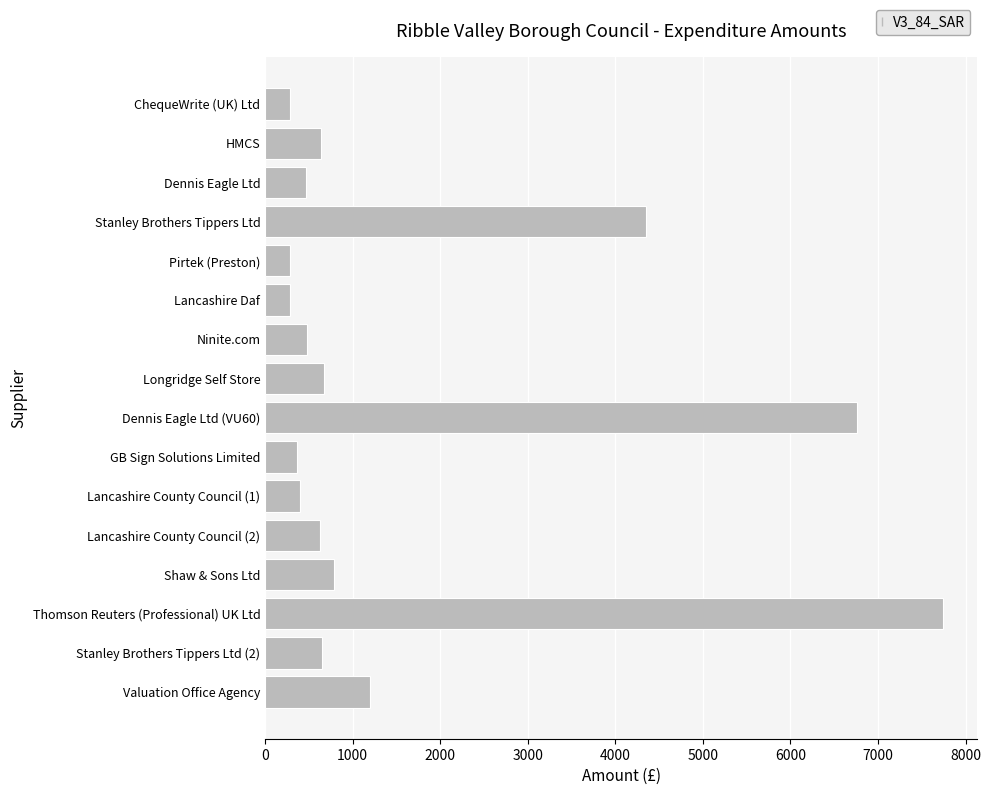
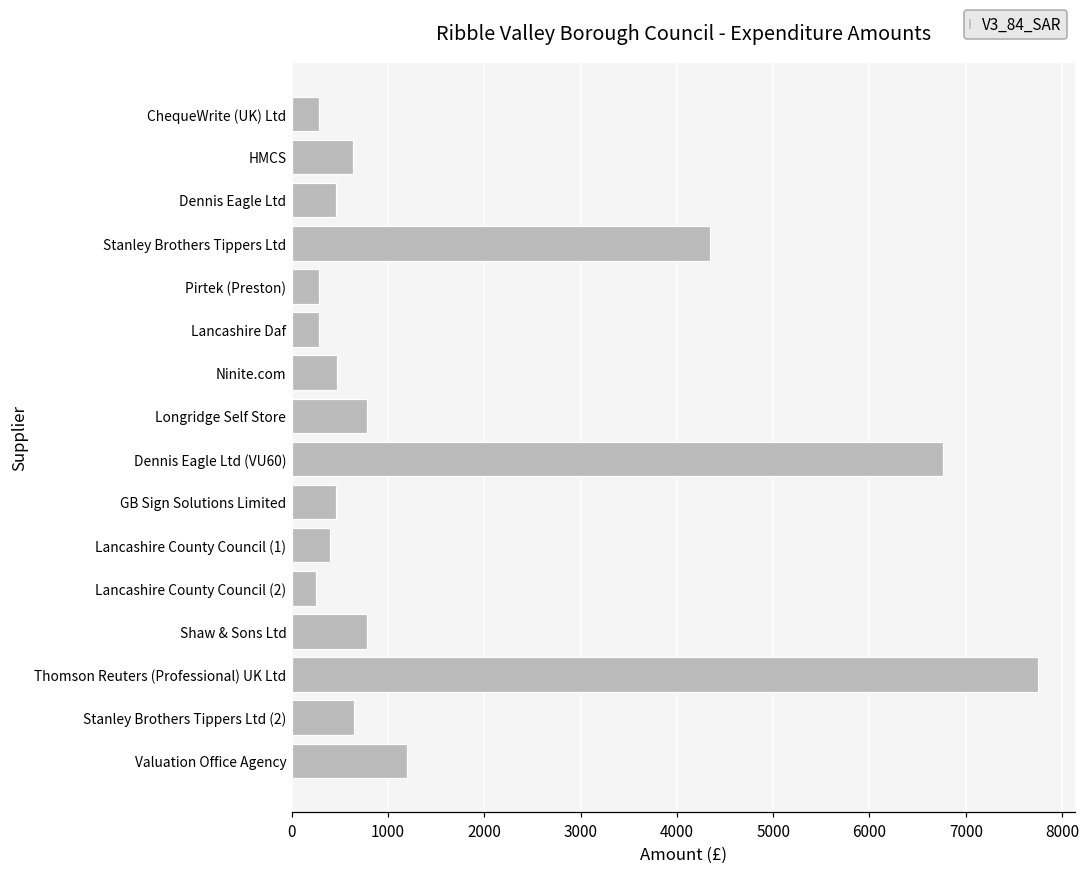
  {
    "ChequeWrite (UK) Ltd": 300,
    "HMCS": 600,
    "Dennis Eagle Ltd": 500,
    "Stanley Brothers Tippers Ltd": 4300,
    "Pirtek (Preston)": 300,
    "Lancashire Daf": 300,
    "Ninite.com": 500,
-   "Longridge Self Store": 700,
+   "Longridge Self Store": 800,
    "Dennis Eagle Ltd (VU60)": 6800,
-   "GB Sign Solutions Limited": 400,
+   "GB Sign Solutions Limited": 500,
    "Lancashire County Council (1)": 400,
-   "Lancashire County Council (2)": 600,
+   "Lancashire County Council (2)": 300,
    "Shaw & Sons Ltd": 800,
    "Thomson Reuters (Professional) UK Ltd": 7700,
    "Stanley Brothers Tippers Ltd (2)": 700,
    "Valuation Office Agency": 1200
  }
